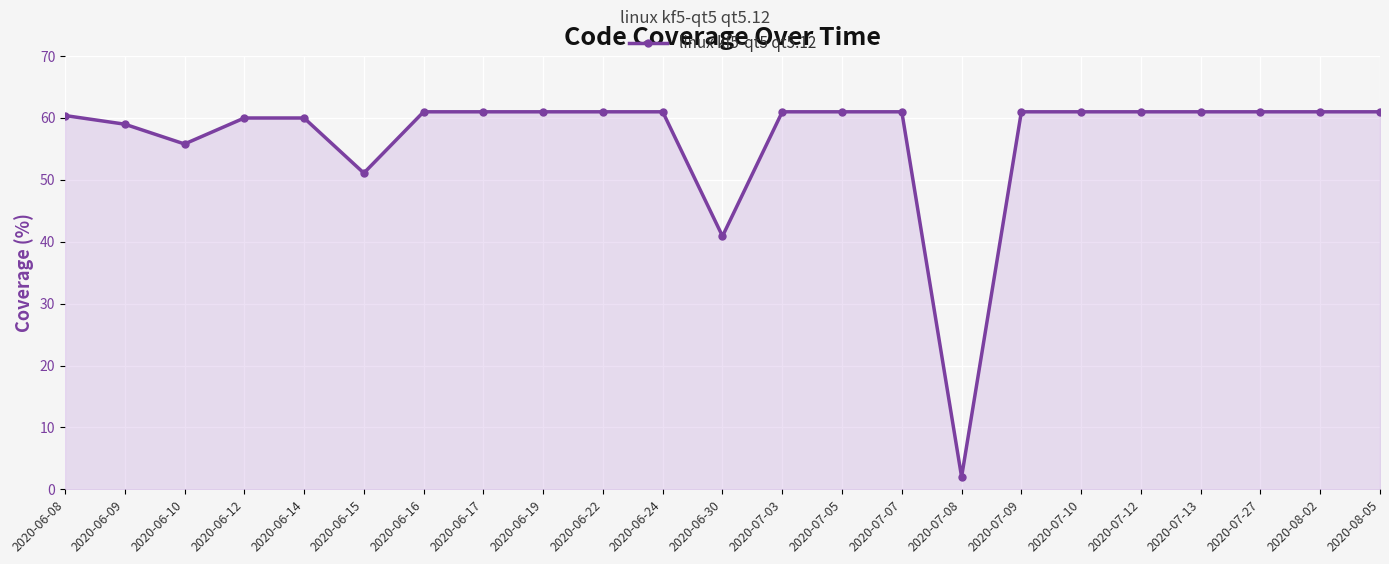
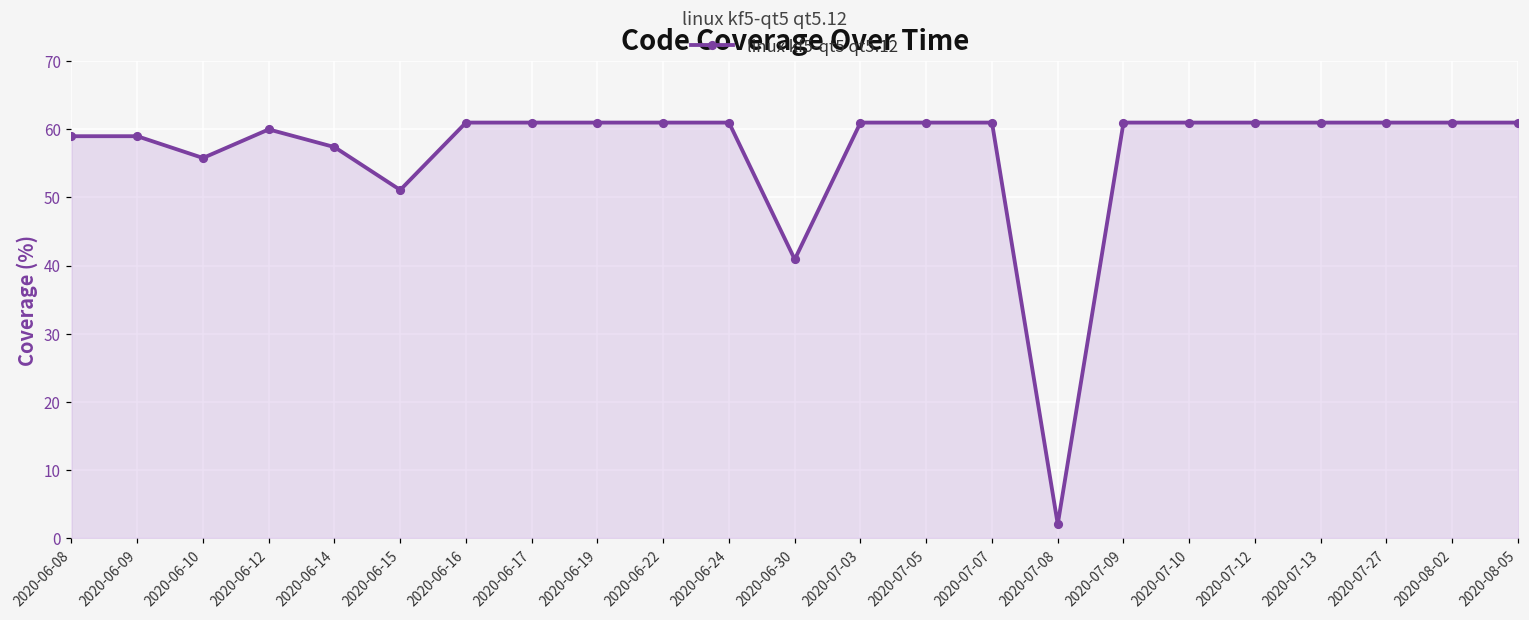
  {
-   "2020-06-08": 60,
+   "2020-06-08": 59,
    "2020-06-09": 59,
    "2020-06-10": 56,
    "2020-06-12": 60,
-   "2020-06-14": 60,
+   "2020-06-14": 57,
    "2020-06-15": 51,
    "2020-06-16": 61,
    "2020-06-17": 61,
    "2020-06-19": 61,
    "2020-06-22": 61,
    "2020-06-24": 61,
    "2020-06-30": 41,
    "2020-07-03": 61,
    "2020-07-05": 61,
    "2020-07-07": 61,
    "2020-07-08": 2,
    "2020-07-09": 61,
    "2020-07-10": 61,
    "2020-07-12": 61,
    "2020-07-13": 61,
    "2020-07-27": 61,
    "2020-08-02": 61,
    "2020-08-05": 61
  }
